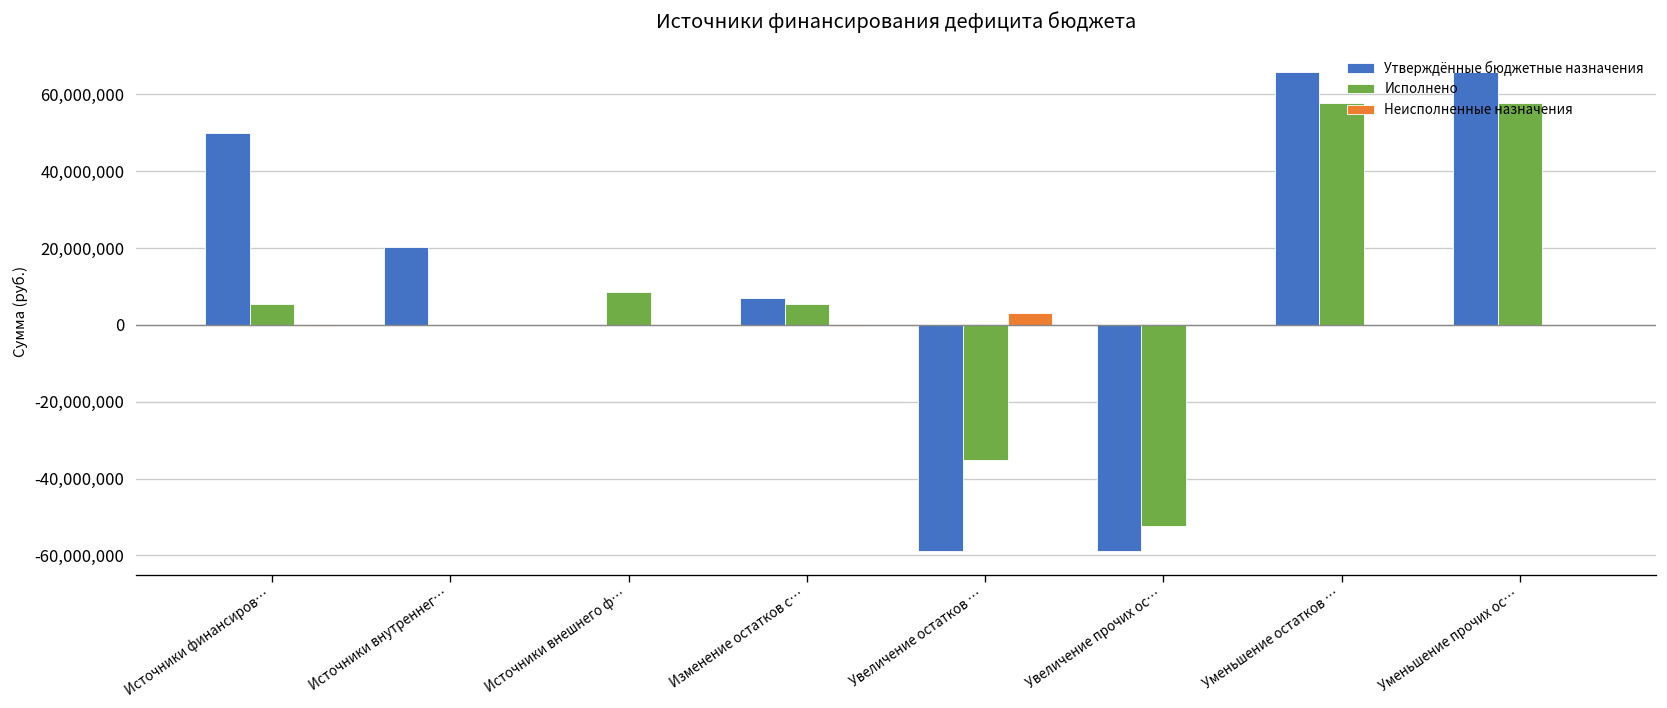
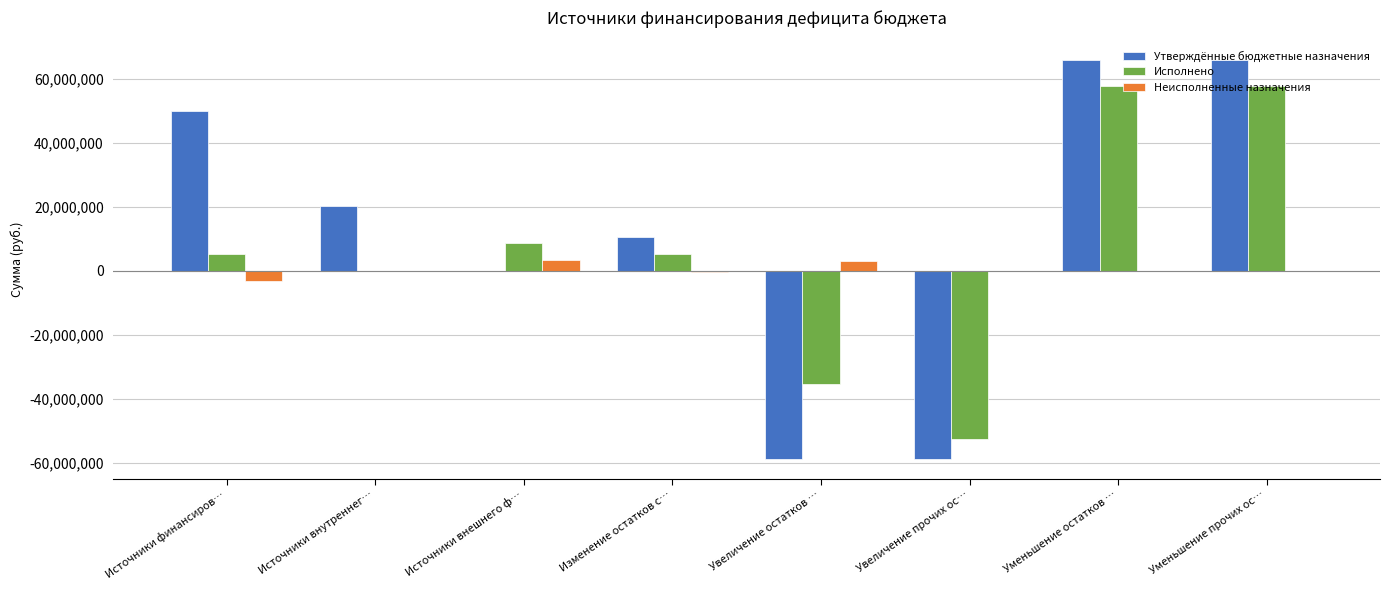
  {
    "Утверждённые бюджетные назначения": {
      "Источники финансиров…": "50,000,000",
      "Источники внутреннег…": "20,000,000",
      "Источники внешнего ф…": "0",
-     "Изменение остатков с…": "7,000,000",
+     "Изменение остатков с…": "11,000,000",
      "Увеличение остатков …": "-59,000,000",
      "Увеличение прочих ос…": "-59,000,000",
      "Уменьшение остатков …": "66,000,000",
      "Уменьшение прочих ос…": "66,000,000"
    },
    "Исполнено": {
      "Источники финансиров…": "5,000,000",
      "Источники внутреннег…": "0",
      "Источники внешнего ф…": "9,000,000",
      "Изменение остатков с…": "5,000,000",
      "Увеличение остатков …": "-35,000,000",
      "Увеличение прочих ос…": "-52,000,000",
      "Уменьшение остатков …": "58,000,000",
      "Уменьшение прочих ос…": "58,000,000"
    },
    "Неисполненные назначения": {
-     "Источники финансиров…": "0",
+     "Источники финансиров…": "-3,000,000",
      "Источники внутреннег…": "0",
-     "Источники внешнего ф…": "0",
+     "Источники внешнего ф…": "3,000,000",
      "Увеличение остатков …": "3,000,000",
      "Увеличение прочих ос…": "0",
      "Уменьшение остатков …": "0",
      "Уменьшение прочих ос…": "0"
    }
  }
